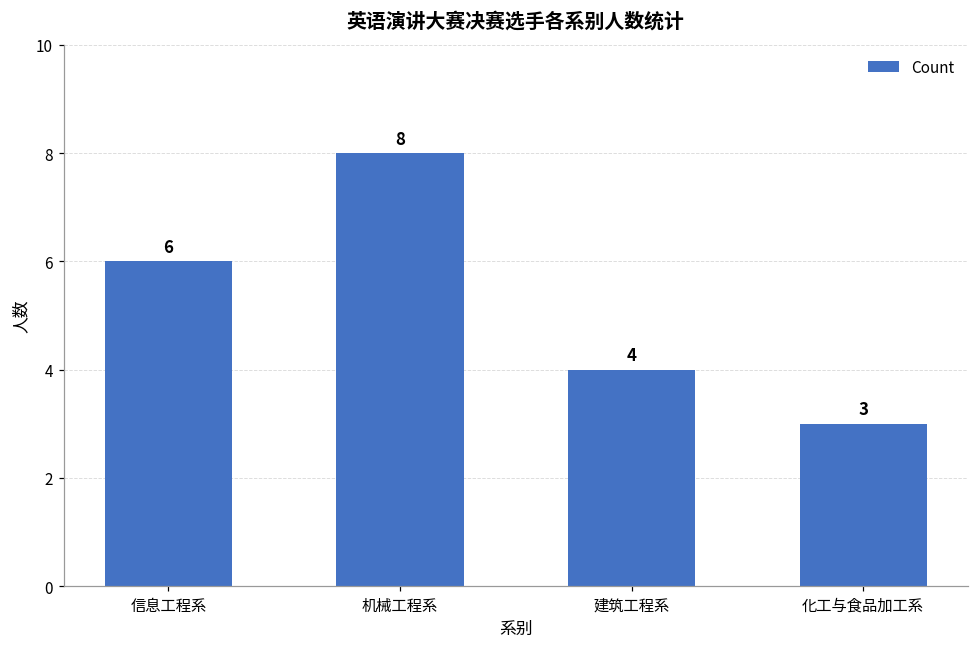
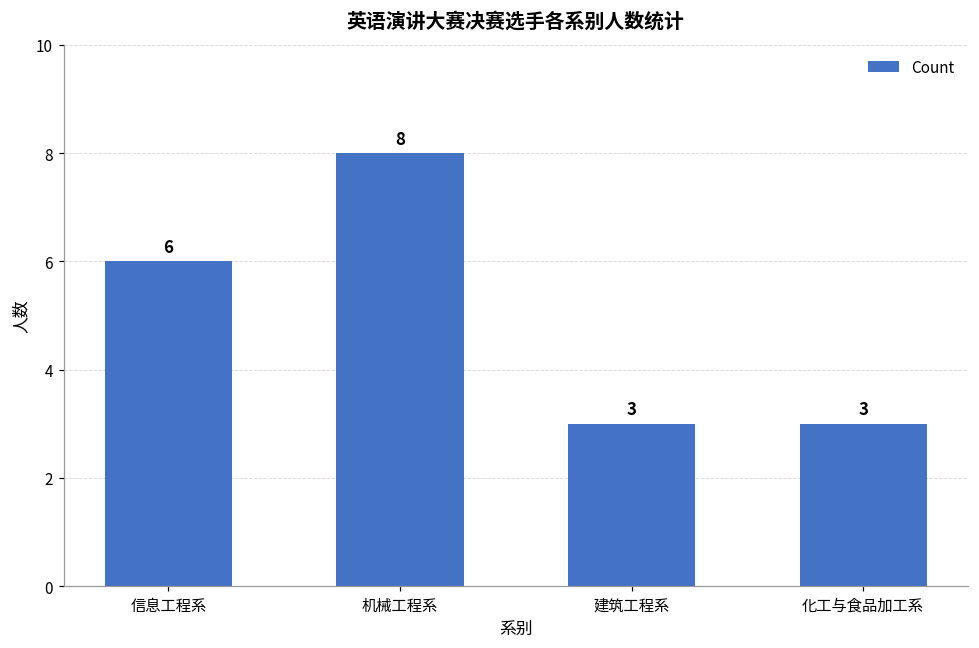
  {
    "信息工程系": 6,
    "机械工程系": 8,
-   "建筑工程系": 4,
+   "建筑工程系": 3,
    "化工与食品加工系": 3
  }
